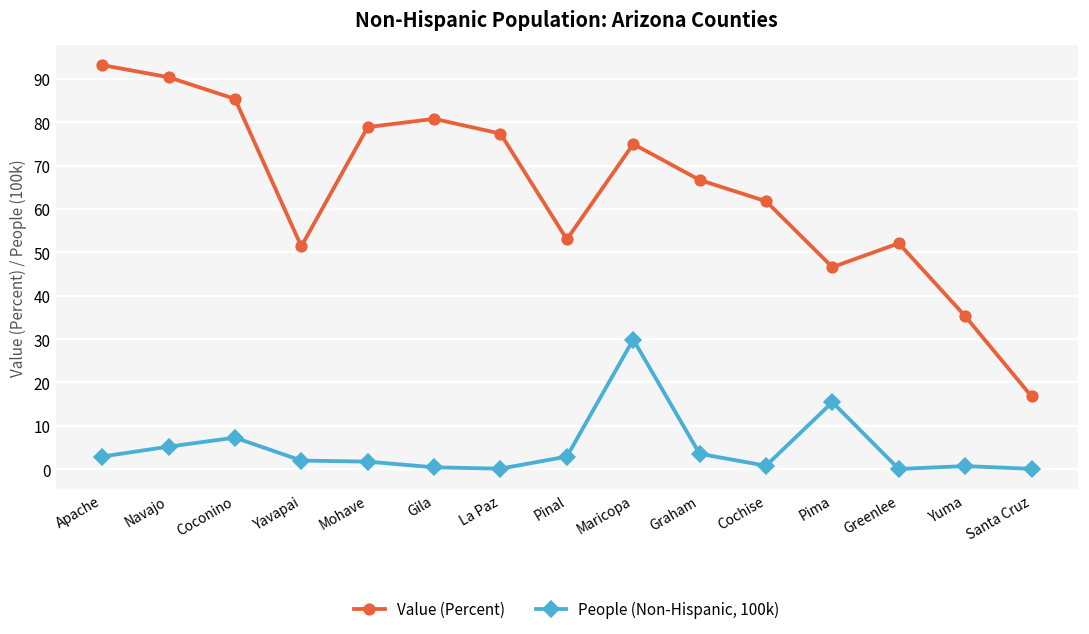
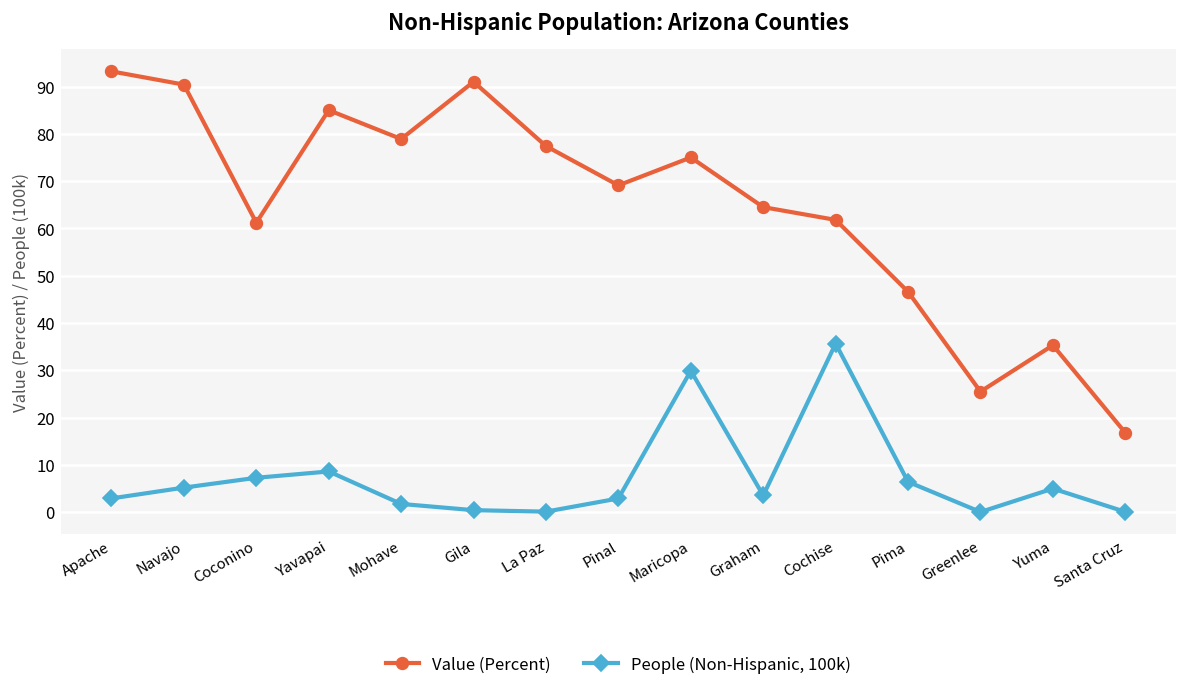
  {
    "Value (Percent)": {
      "Apache": 93,
      "Navajo": 90,
-     "Coconino": 85,
-     "Yavapai": 51,
+     "Coconino": 61,
+     "Yavapai": 85,
      "Mohave": 79,
-     "Gila": 81,
+     "Gila": 91,
      "La Paz": 77,
-     "Pinal": 53,
+     "Pinal": 69,
      "Maricopa": 75,
-     "Graham": 67,
+     "Graham": 65,
      "Cochise": 62,
      "Pima": 47,
-     "Greenlee": 52,
+     "Greenlee": 26,
      "Yuma": 35,
      "Santa Cruz": 17
    },
    "People (Non-Hispanic, 100k)": {
      "Apache": 3,
      "Navajo": 5,
      "Coconino": 7,
-     "Yavapai": 2,
+     "Yavapai": 9,
      "Mohave": 2,
      "Gila": 0,
      "La Paz": 0,
      "Pinal": 3,
      "Maricopa": 30,
      "Graham": 4,
-     "Cochise": 1,
-     "Pima": 15,
+     "Cochise": 36,
+     "Pima": 6,
      "Greenlee": 0,
-     "Yuma": 1,
+     "Yuma": 5,
      "Santa Cruz": 0
    }
  }
